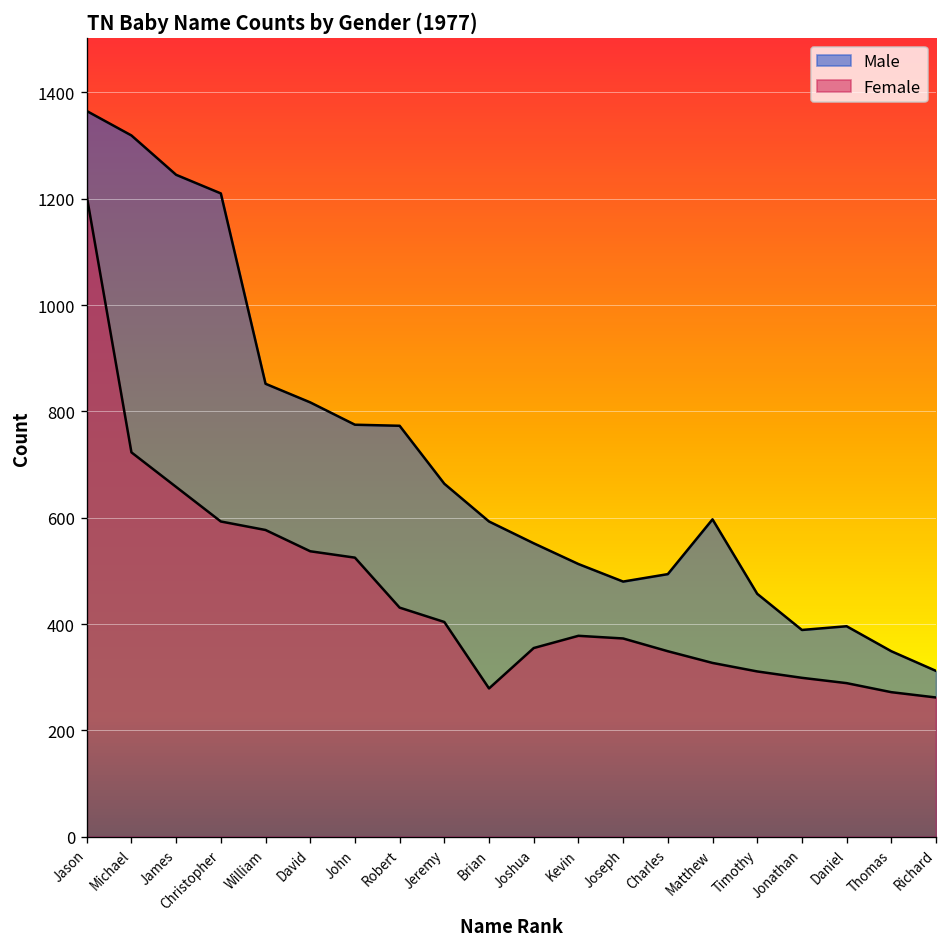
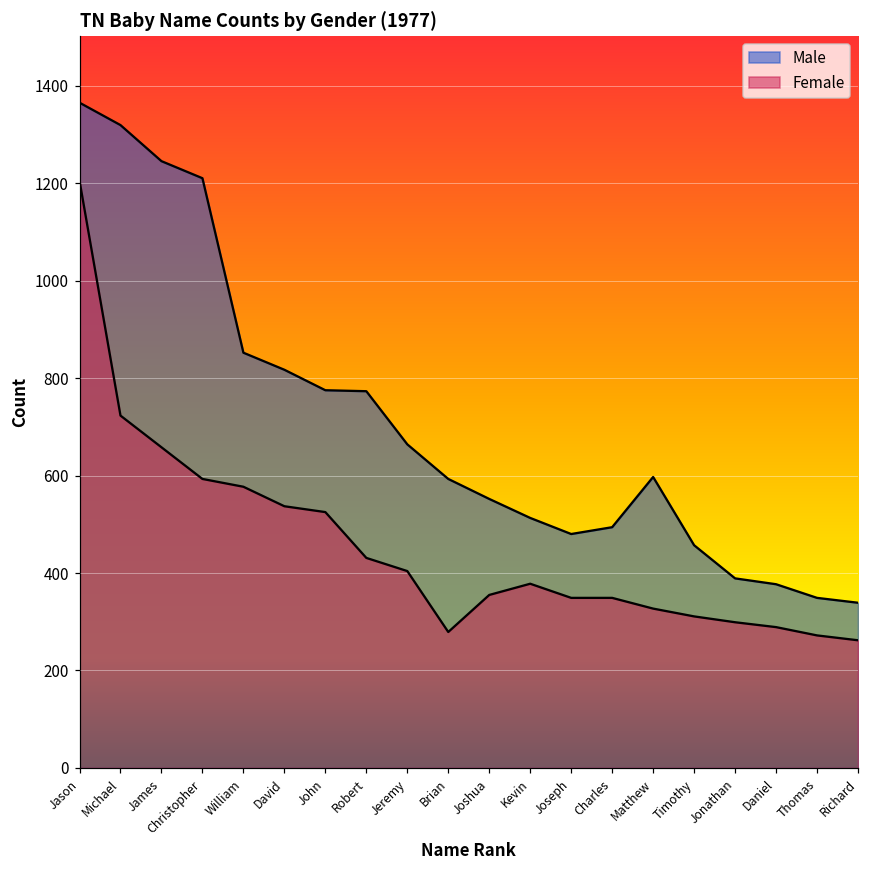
  {
    "Male": {
      "Jason": 1370,
      "Michael": 1320,
      "James": 1250,
      "Christopher": 1210,
      "William": 850,
      "David": 820,
      "John": 780,
      "Robert": 770,
      "Jeremy": 660,
      "Brian": 590,
      "Joshua": 550,
      "Kevin": 510,
      "Joseph": 480,
      "Charles": 490,
      "Matthew": 600,
      "Timothy": 460,
      "Jonathan": 390,
-     "Daniel": 400,
+     "Daniel": 380,
      "Thomas": 350,
-     "Richard": 310
+     "Richard": 340
    },
    "Female": {
      "Jason": 1210,
      "Michael": 720,
      "James": 660,
      "Christopher": 590,
      "William": 580,
      "David": 540,
      "John": 530,
      "Robert": 430,
      "Jeremy": 400,
      "Brian": 280,
      "Joshua": 360,
      "Kevin": 380,
-     "Joseph": 370,
+     "Joseph": 350,
      "Charles": 350,
      "Matthew": 330,
      "Timothy": 310,
      "Jonathan": 300,
      "Daniel": 290,
      "Thomas": 270,
      "Richard": 260
    }
  }
